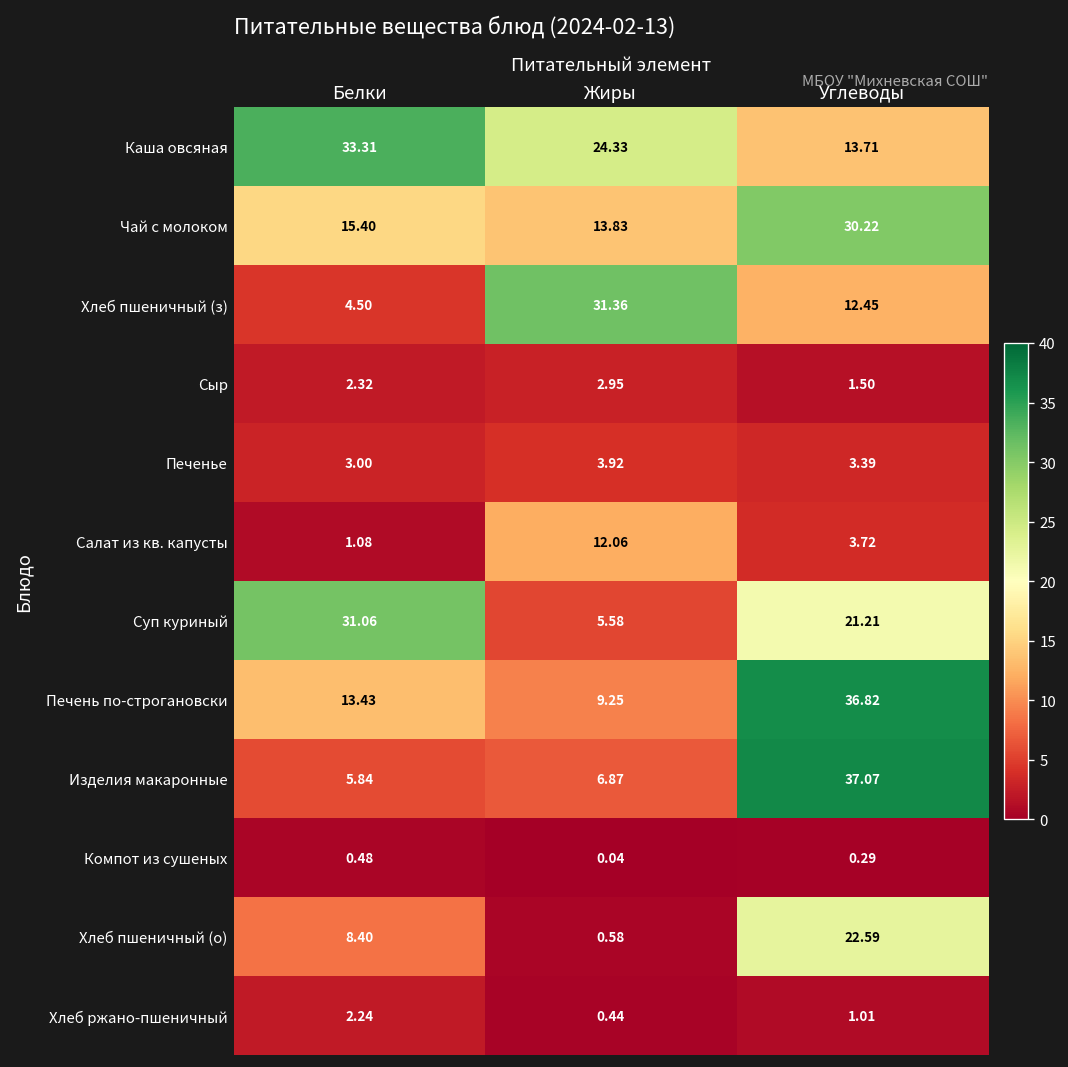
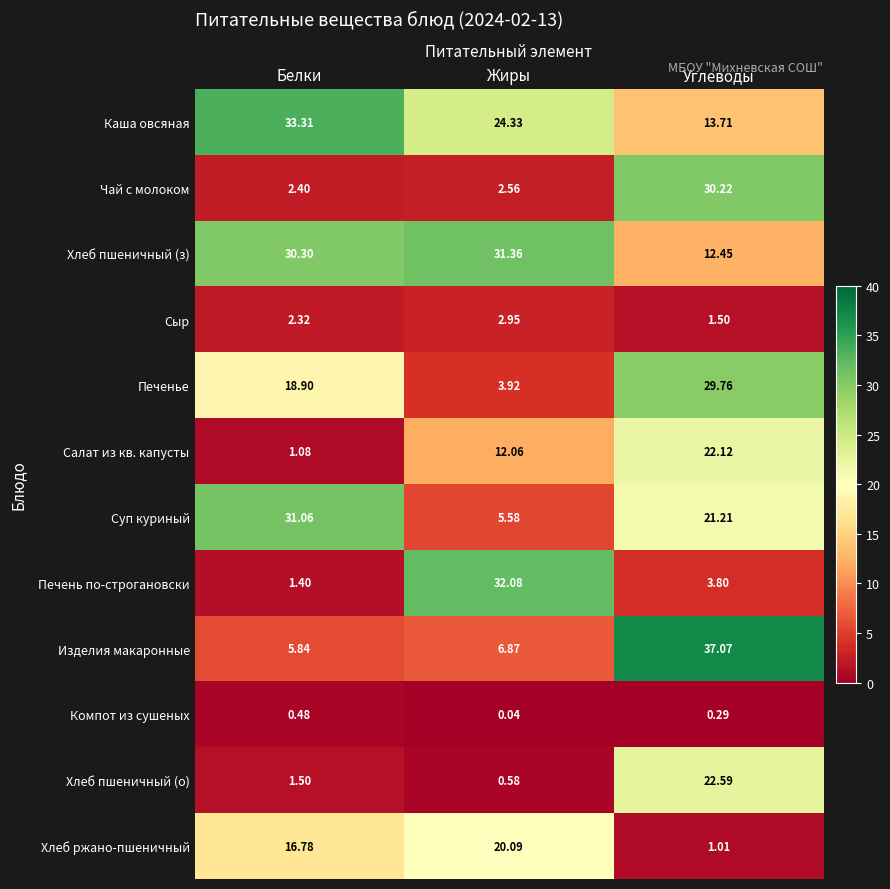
  {
    "Каша овсяная": {
      "Белки": 33.31,
      "Жиры": 24.33,
      "Углеводы": 13.71
    },
    "Чай с молоком": {
-     "Белки": 15.40,
-     "Жиры": 13.83,
+     "Белки": 2.40,
+     "Жиры": 2.56,
      "Углеводы": 30.22
    },
    "Хлеб пшеничный (з)": {
-     "Белки": 4.50,
+     "Белки": 30.30,
      "Жиры": 31.36,
      "Углеводы": 12.45
    },
    "Сыр": {
      "Белки": 2.32,
      "Жиры": 2.95,
      "Углеводы": 1.50
    },
    "Печенье": {
-     "Белки": 3.00,
+     "Белки": 18.90,
      "Жиры": 3.92,
-     "Углеводы": 3.39
+     "Углеводы": 29.76
    },
    "Салат из кв. капусты": {
      "Белки": 1.08,
      "Жиры": 12.06,
-     "Углеводы": 3.72
+     "Углеводы": 22.12
    },
    "Суп куриный": {
      "Белки": 31.06,
      "Жиры": 5.58,
      "Углеводы": 21.21
    },
    "Печень по-строгановски": {
-     "Белки": 13.43,
-     "Жиры": 9.25,
-     "Углеводы": 36.82
+     "Белки": 1.40,
+     "Жиры": 32.08,
+     "Углеводы": 3.80
    },
    "Изделия макаронные": {
      "Белки": 5.84,
      "Жиры": 6.87,
      "Углеводы": 37.07
    },
    "Компот из сушеных": {
      "Белки": 0.48,
      "Жиры": 0.04,
      "Углеводы": 0.29
    },
    "Хлеб пшеничный (о)": {
-     "Белки": 8.40,
+     "Белки": 1.50,
      "Жиры": 0.58,
      "Углеводы": 22.59
    },
    "Хлеб ржано-пшеничный": {
-     "Белки": 2.24,
-     "Жиры": 0.44,
+     "Белки": 16.78,
+     "Жиры": 20.09,
      "Углеводы": 1.01
    }
  }
